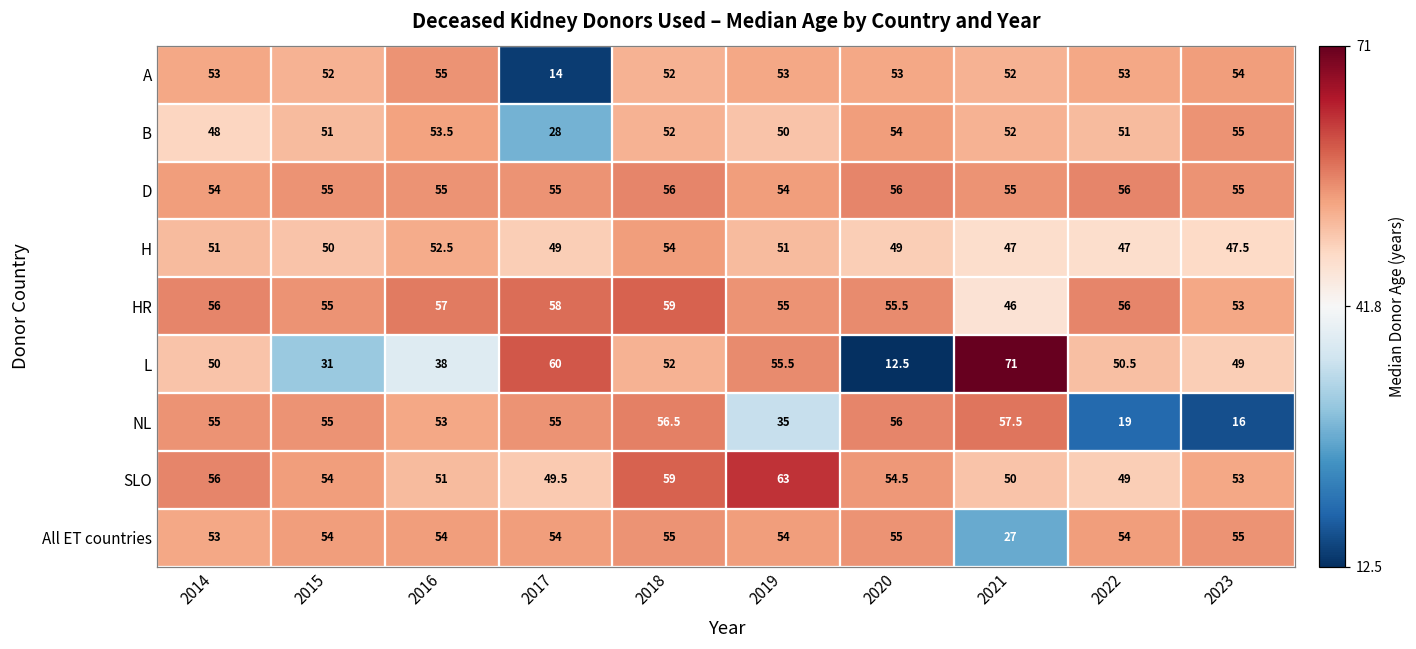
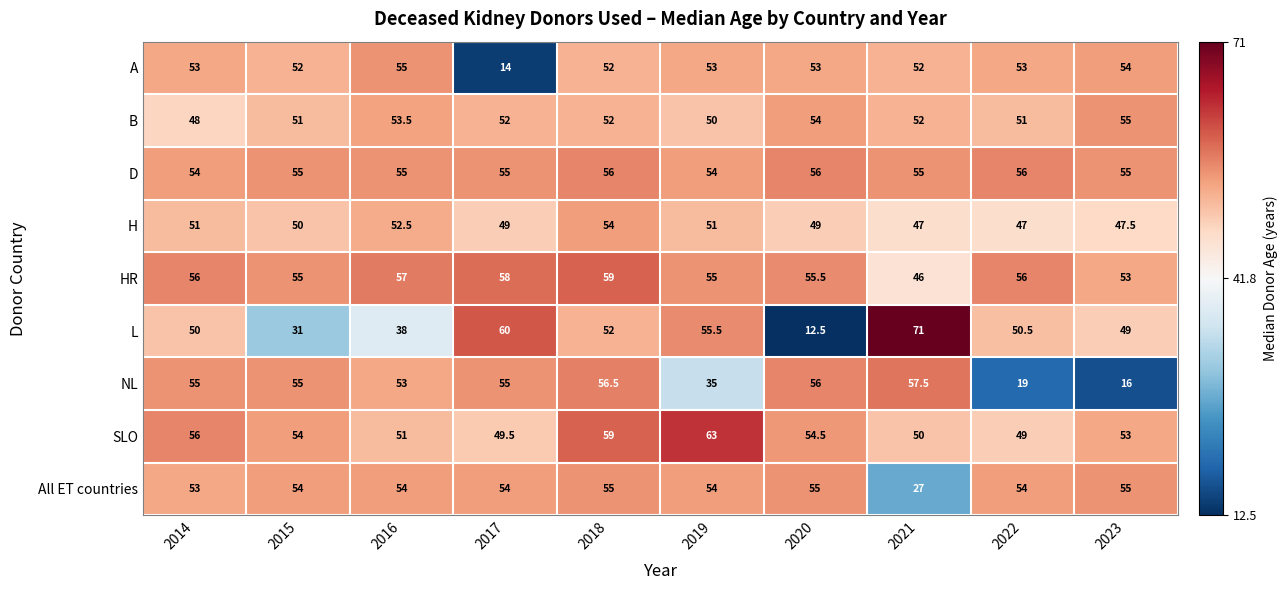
  {
    "A": {
      "2014": 53,
      "2015": 52,
      "2016": 55,
      "2017": 14,
      "2018": 52,
      "2019": 53,
      "2020": 53,
      "2021": 52,
      "2022": 53,
      "2023": 54
    },
    "B": {
      "2014": 48,
      "2015": 51,
      "2016": 53.5,
-     "2017": 28,
+     "2017": 52,
      "2018": 52,
      "2019": 50,
      "2020": 54,
      "2021": 52,
      "2022": 51,
      "2023": 55
    },
    "D": {
      "2014": 54,
      "2015": 55,
      "2016": 55,
      "2017": 55,
      "2018": 56,
      "2019": 54,
      "2020": 56,
      "2021": 55,
      "2022": 56,
      "2023": 55
    },
    "H": {
      "2014": 51,
      "2015": 50,
      "2016": 52.5,
      "2017": 49,
      "2018": 54,
      "2019": 51,
      "2020": 49,
      "2021": 47,
      "2022": 47,
      "2023": 47.5
    },
    "HR": {
      "2014": 56,
      "2015": 55,
      "2016": 57,
      "2017": 58,
      "2018": 59,
      "2019": 55,
      "2020": 55.5,
      "2021": 46,
      "2022": 56,
      "2023": 53
    },
    "L": {
      "2014": 50,
      "2015": 31,
      "2016": 38,
      "2017": 60,
      "2018": 52,
      "2019": 55.5,
      "2020": 12.5,
      "2021": 71,
      "2022": 50.5,
      "2023": 49
    },
    "NL": {
      "2014": 55,
      "2015": 55,
      "2016": 53,
      "2017": 55,
      "2018": 56.5,
      "2019": 35,
      "2020": 56,
      "2021": 57.5,
      "2022": 19,
      "2023": 16
    },
    "SLO": {
      "2014": 56,
      "2015": 54,
      "2016": 51,
      "2017": 49.5,
      "2018": 59,
      "2019": 63,
      "2020": 54.5,
      "2021": 50,
      "2022": 49,
      "2023": 53
    },
    "All ET countries": {
      "2014": 53,
      "2015": 54,
      "2016": 54,
      "2017": 54,
      "2018": 55,
      "2019": 54,
      "2020": 55,
      "2021": 27,
      "2022": 54,
      "2023": 55
    }
  }
